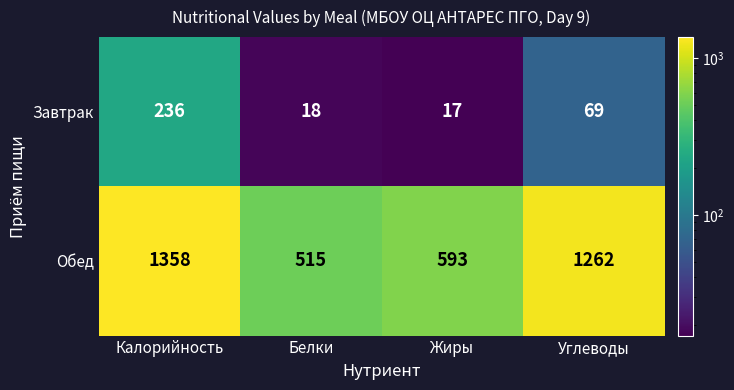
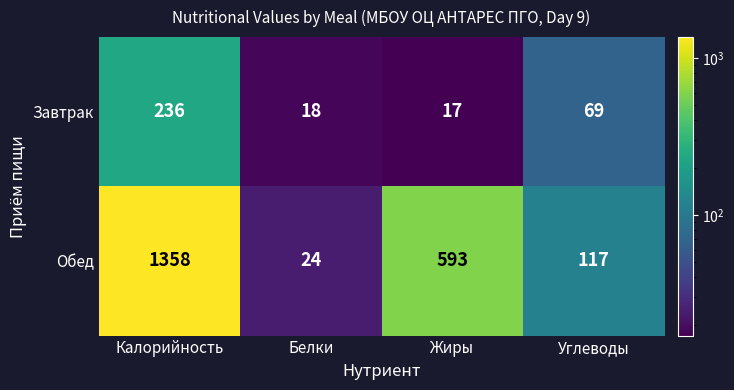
  {
    "Завтрак": {
      "Калорийность": 236,
      "Белки": 18,
      "Жиры": 17,
      "Углеводы": 69
    },
    "Обед": {
      "Калорийность": 1358,
-     "Белки": 515,
+     "Белки": 24,
      "Жиры": 593,
-     "Углеводы": 1262
+     "Углеводы": 117
    }
  }
